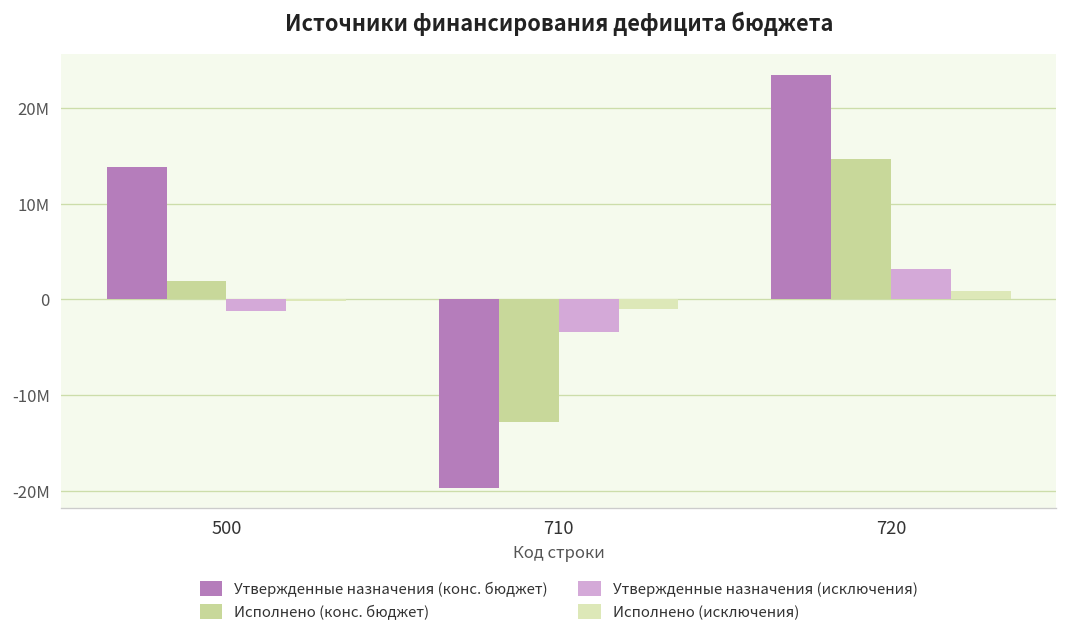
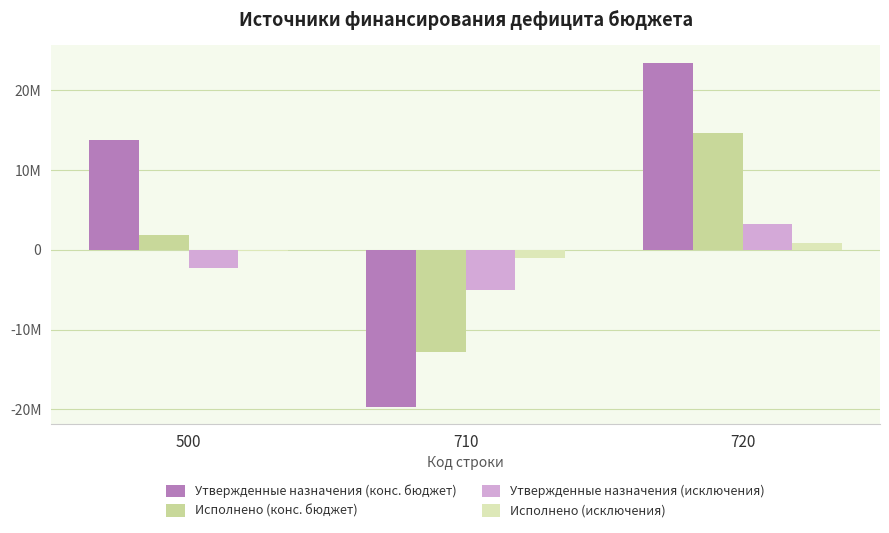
  {
    "Утвержденные назначения (конс. бюджет)": {
      "500": 14000000,
      "710": -20000000,
      "720": 23000000
    },
    "Утвержденные назначения (исключения)": {
-     "500": -1000000,
-     "710": -3000000,
+     "500": -2000000,
+     "710": -5000000,
      "720": 3000000
    }
  }
